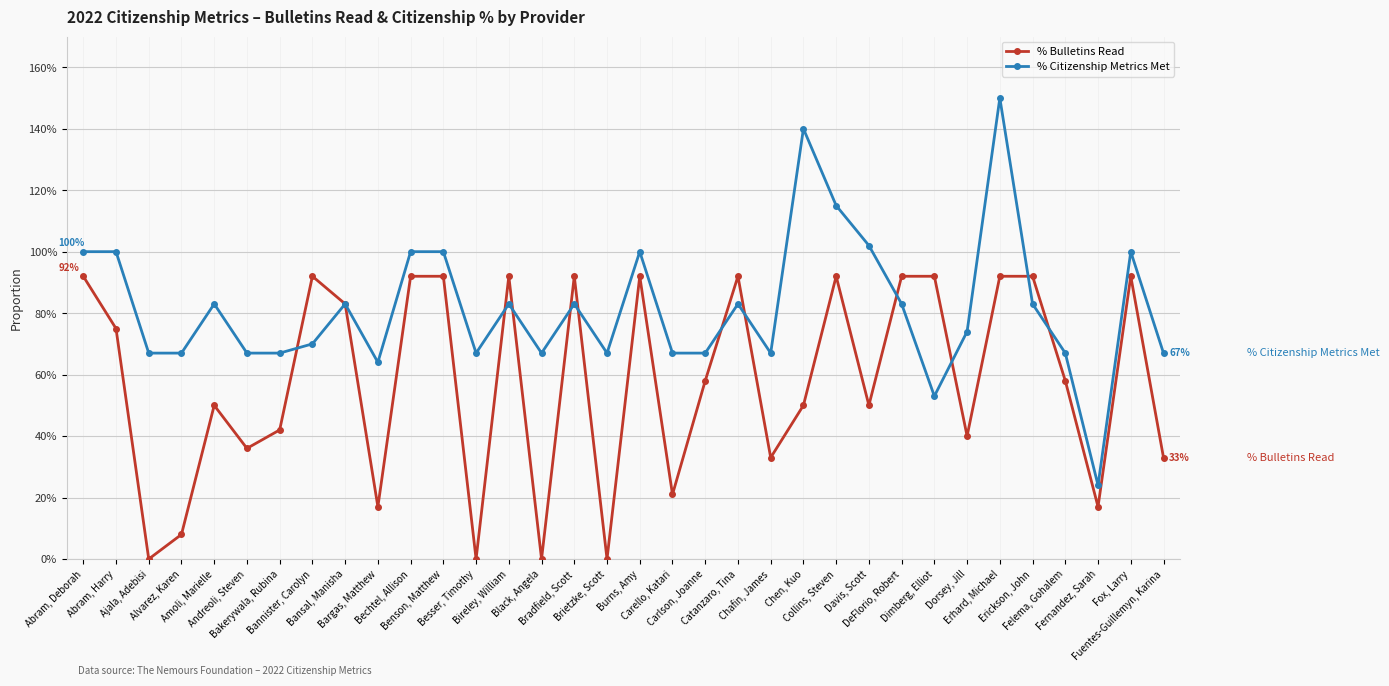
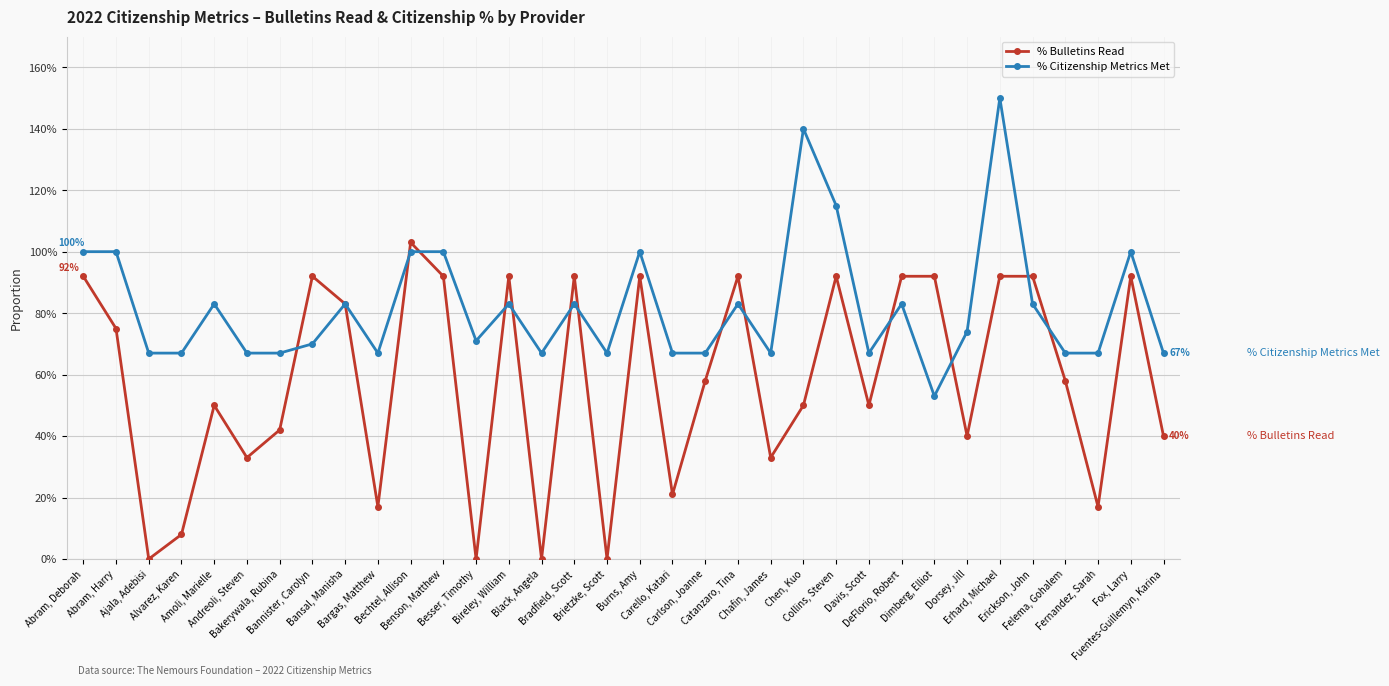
  {
    "% Bulletins Read": {
      "Abram, Deborah": "92%",
-     "Andreoli, Steven": "36%",
-     "Bechtel, Allison": "92%",
-     "Fuentes-Guillemyn, Karina": "33%"
+     "Andreoli, Steven": "33%",
+     "Bechtel, Allison": "103%",
+     "Fuentes-Guillemyn, Karina": "40%"
    },
    "% Citizenship Metrics Met": {
      "Abram, Harry": "100%",
      "Ajala, Adebisi": "67%",
      "Alvarez, Karen": "67%",
      "Amoli, Marielle": "83%",
      "Andreoli, Steven": "67%",
      "Bakerywala, Rubina": "67%",
      "Bannister, Carolyn": "70%",
-     "Bargas, Matthew": "64%",
+     "Bargas, Matthew": "67%",
      "Bechtel, Allison": "100%",
      "Benson, Matthew": "100%",
-     "Besser, Timothy": "67%",
+     "Besser, Timothy": "71%",
      "Bireley, William": "83%",
      "Black, Angela": "67%",
      "Bradfield, Scott": "83%",
      "Brietzke, Scott": "67%",
      "Burns, Amy": "100%",
      "Carello, Katari": "67%",
      "Carlson, Joanne": "67%",
      "Catanzaro, Tina": "83%",
      "Chafin, James": "67%",
      "Chen, Kuo": "140%",
      "Collins, Steven": "115%",
-     "Davis, Scott": "102%",
+     "Davis, Scott": "67%",
      "DeFlorio, Robert": "83%",
      "Dimberg, Elliot": "53%",
      "Dorsey, Jill": "74%",
      "Erhard, Michael": "150%",
      "Erickson, John": "83%",
      "Felema, Gohalem": "67%",
-     "Fernandez, Sarah": "24%",
+     "Fernandez, Sarah": "67%",
      "Fox, Larry": "100%"
    }
  }
